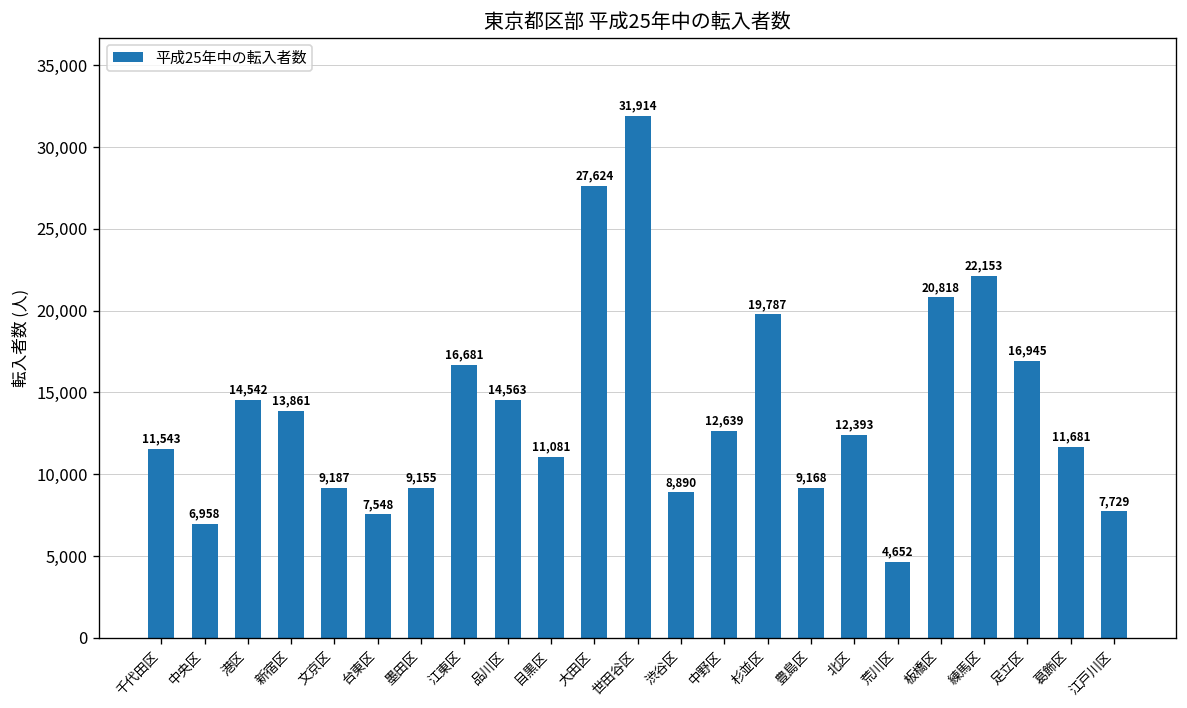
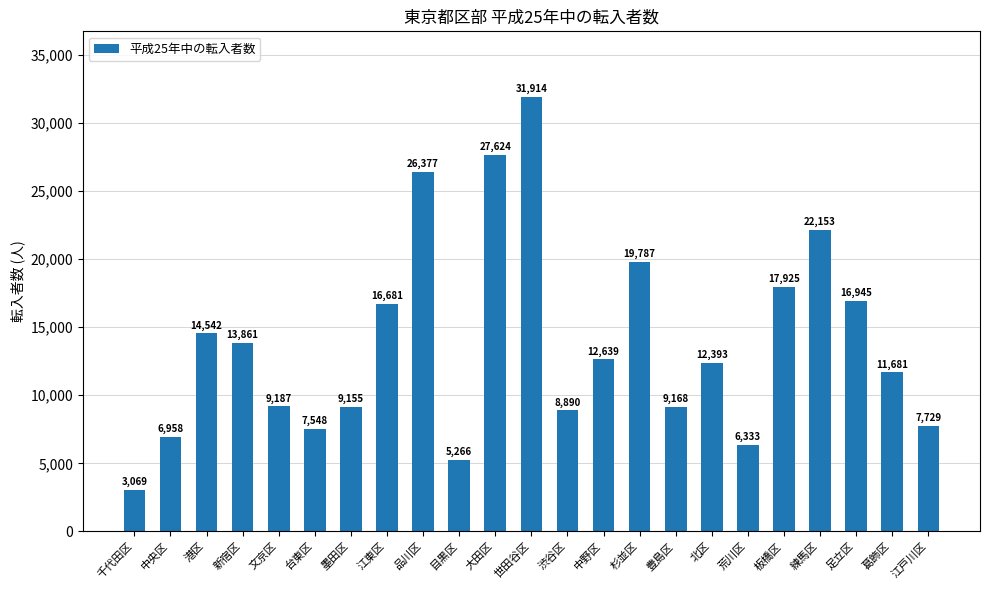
  {
-   "千代田区": "11,543",
+   "千代田区": "3,069",
    "中央区": "6,958",
    "港区": "14,542",
    "新宿区": "13,861",
    "文京区": "9,187",
    "台東区": "7,548",
    "墨田区": "9,155",
    "江東区": "16,681",
-   "品川区": "14,563",
-   "目黒区": "11,081",
+   "品川区": "26,377",
+   "目黒区": "5,266",
    "大田区": "27,624",
    "世田谷区": "31,914",
    "渋谷区": "8,890",
    "中野区": "12,639",
    "杉並区": "19,787",
    "豊島区": "9,168",
    "北区": "12,393",
-   "荒川区": "4,652",
-   "板橋区": "20,818",
+   "荒川区": "6,333",
+   "板橋区": "17,925",
    "練馬区": "22,153",
    "足立区": "16,945",
    "葛飾区": "11,681",
    "江戸川区": "7,729"
  }
